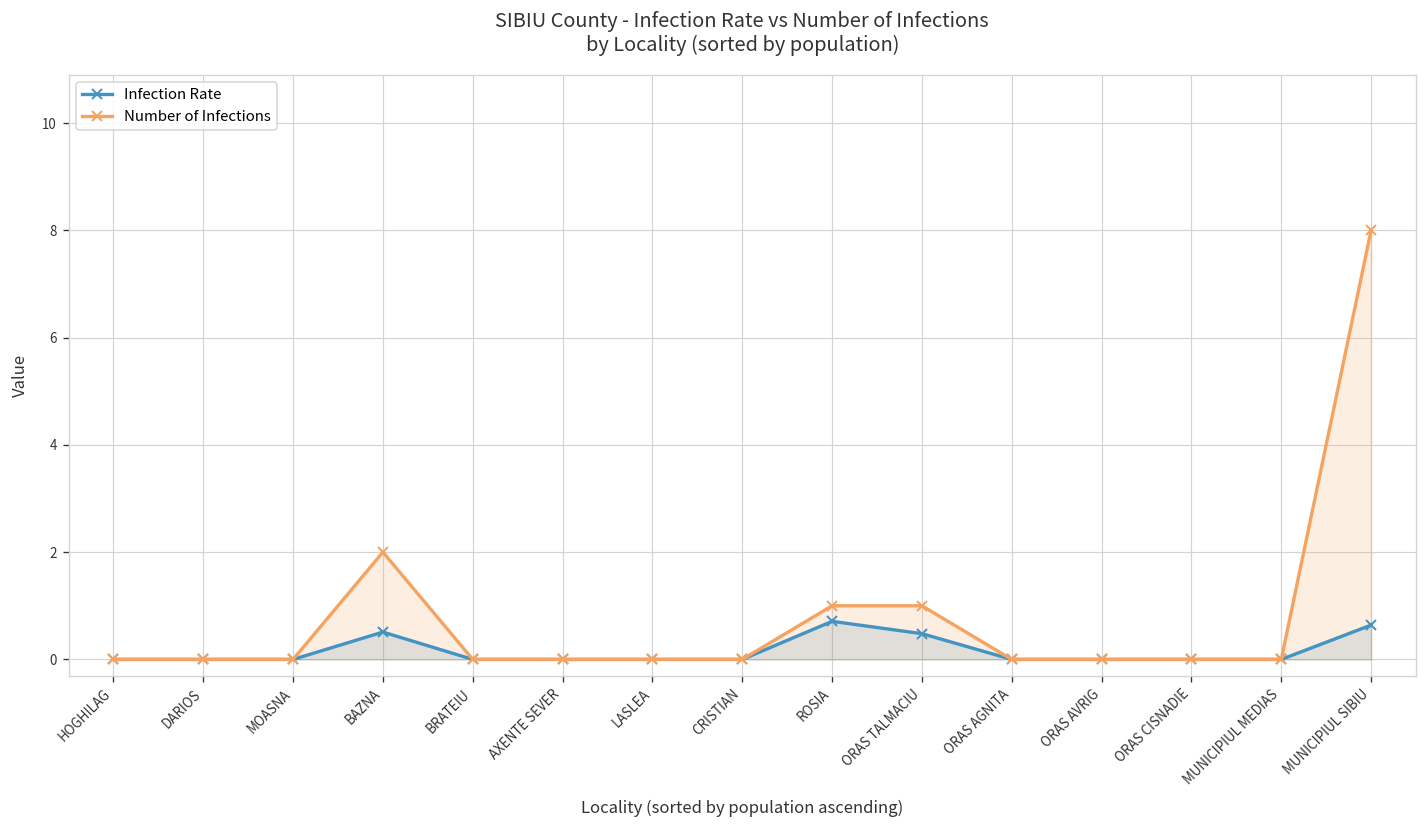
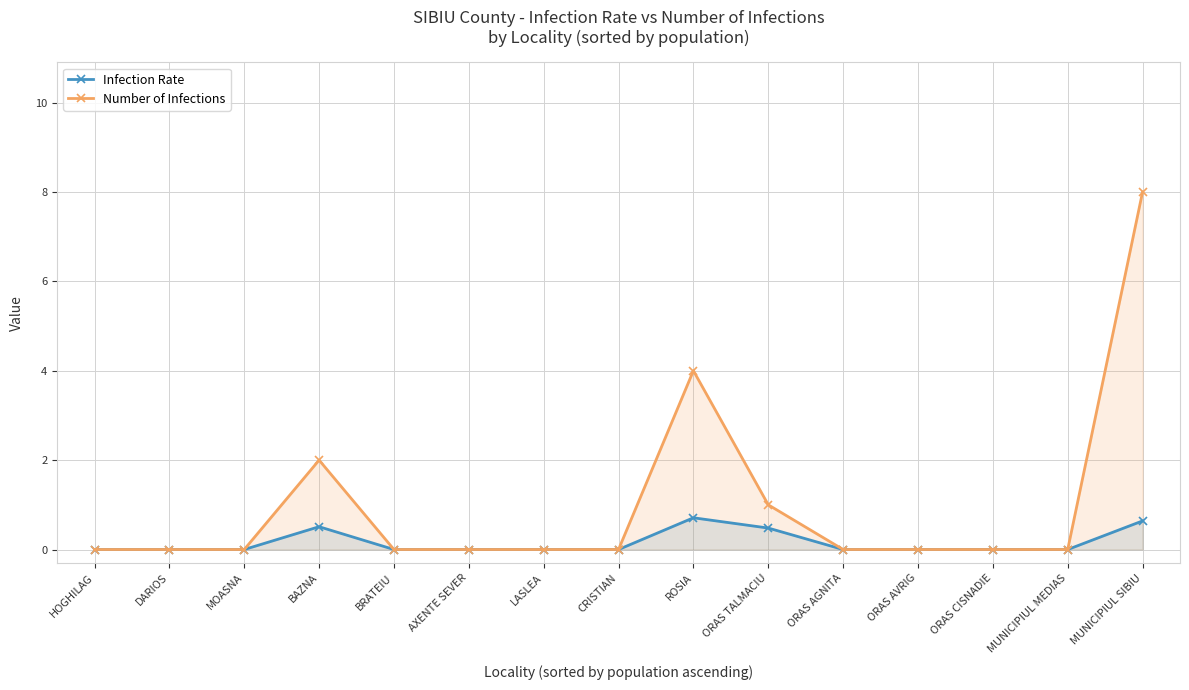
  {
    "Infection Rate": {
      "BAZNA": 0.5,
      "ROSIA": 0.7,
      "ORAS TALMACIU": 0.5,
      "MUNICIPIUL SIBIU": 0.6
    },
    "Number of Infections": {
      "BAZNA": 2,
-     "ROSIA": 1,
+     "ROSIA": 4,
      "ORAS TALMACIU": 1,
      "MUNICIPIUL SIBIU": 8
    }
  }
